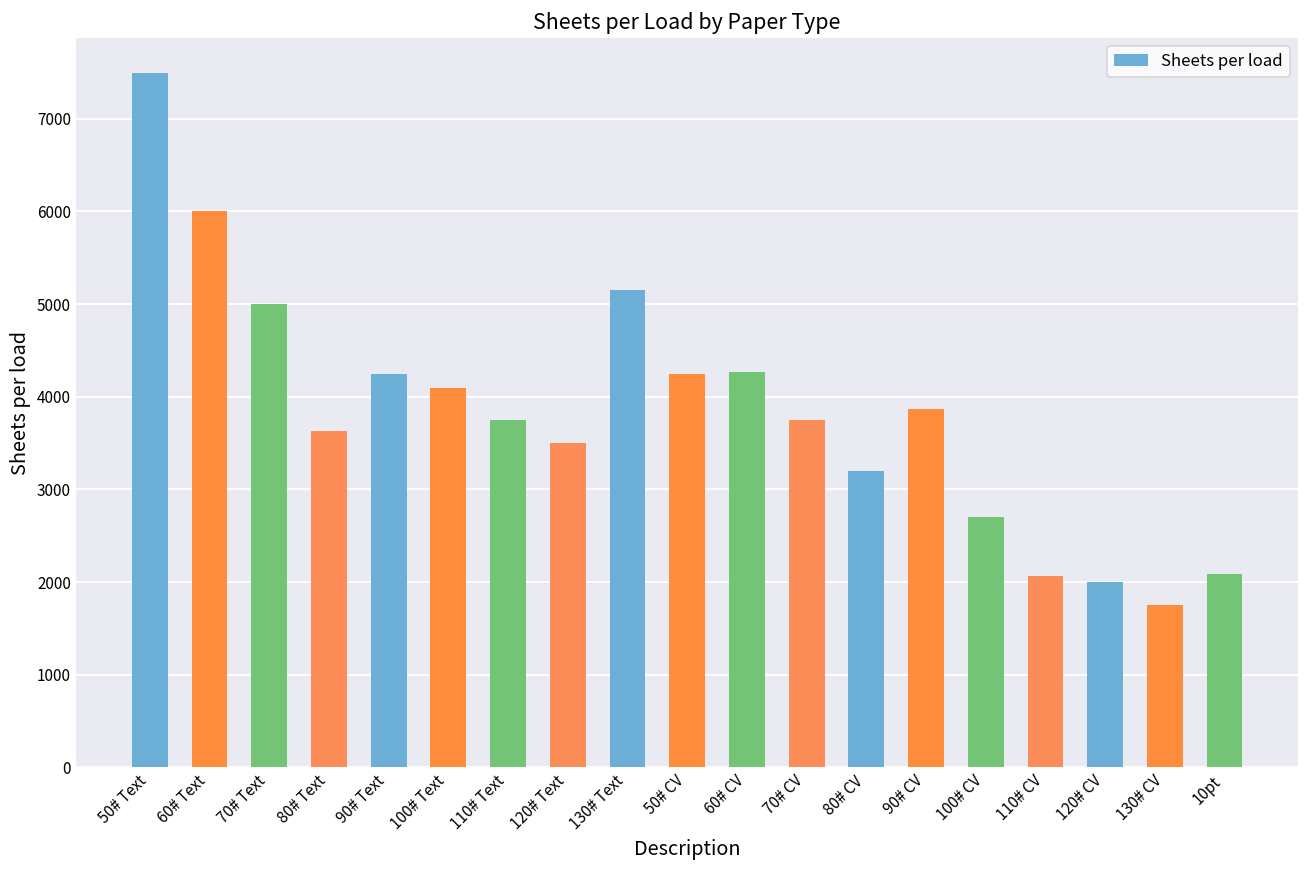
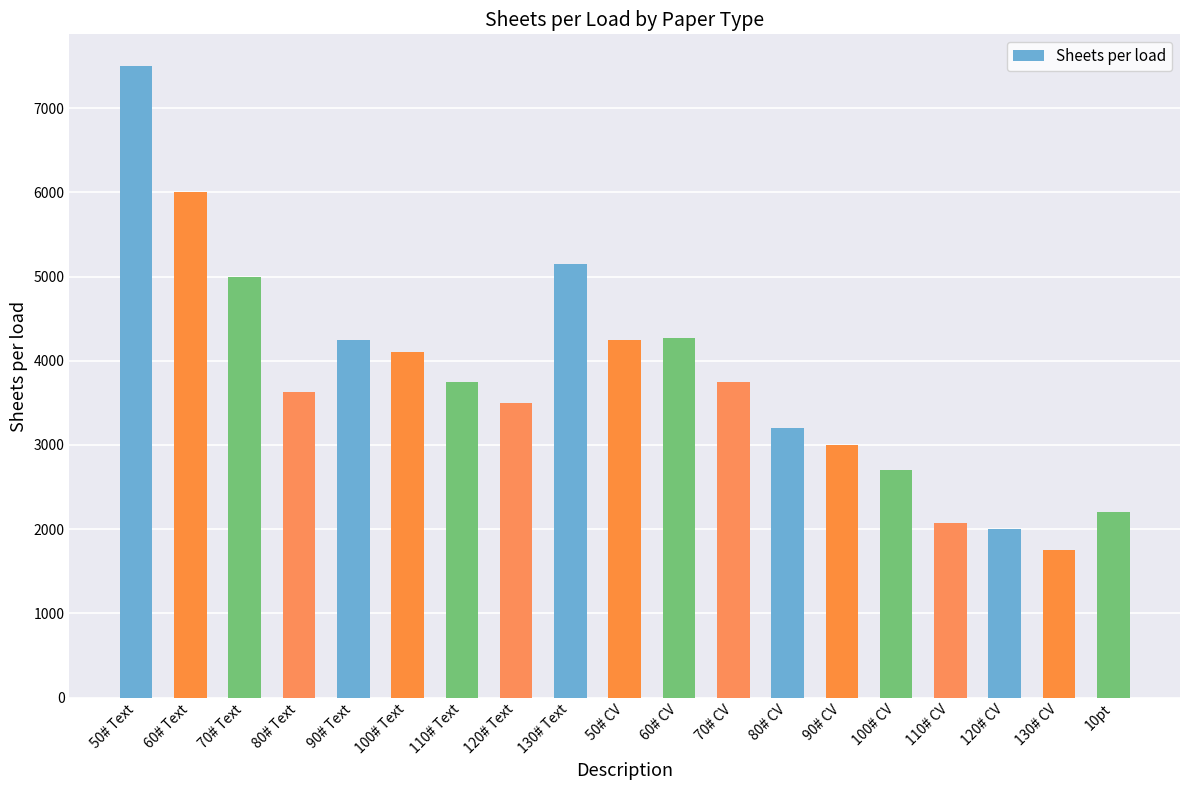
  {
    "50# Text": 7500,
    "60# Text": 6000,
    "70# Text": 5000,
    "80# Text": 3600,
    "90# Text": 4300,
    "100# Text": 4100,
    "110# Text": 3800,
    "120# Text": 3500,
    "130# Text": 5200,
    "50# CV": 4300,
    "60# CV": 4300,
    "70# CV": 3800,
    "80# CV": 3200,
-   "90# CV": 3900,
+   "90# CV": 3000,
    "100# CV": 2700,
    "110# CV": 2100,
    "120# CV": 2000,
    "130# CV": 1800,
-   "10pt": 2100
+   "10pt": 2200
  }
